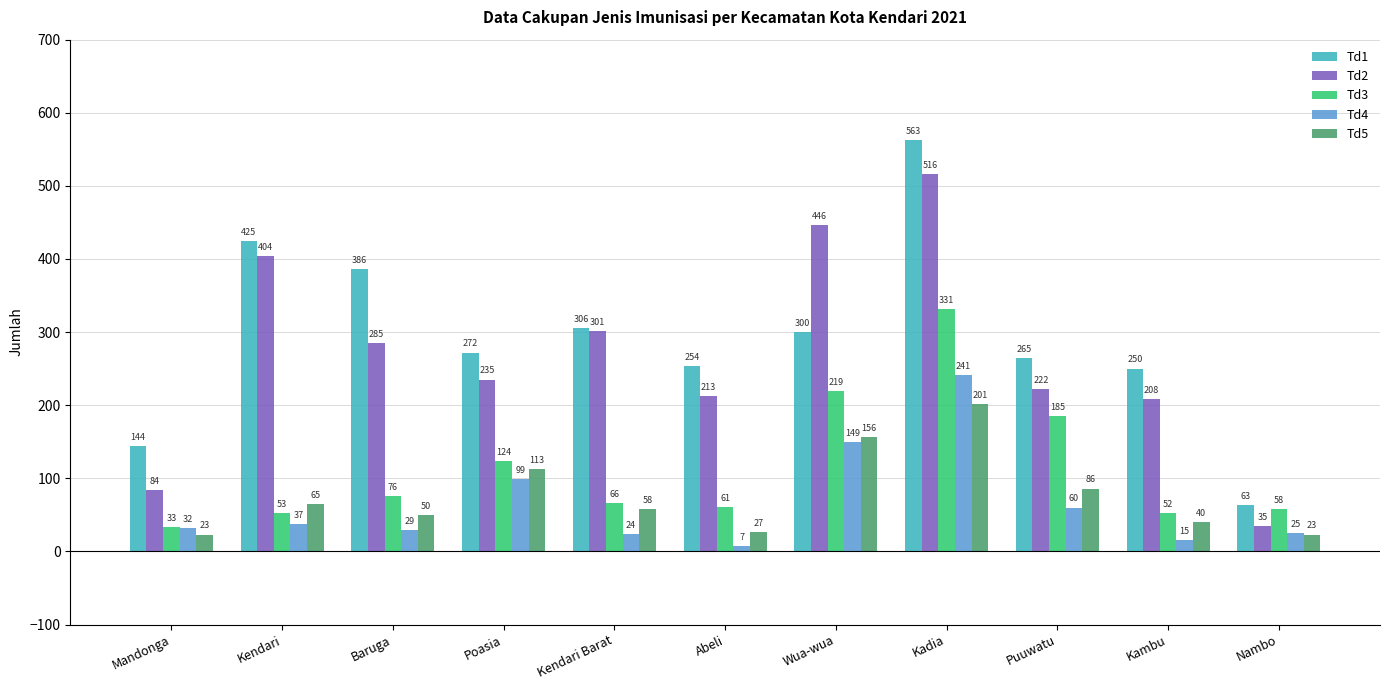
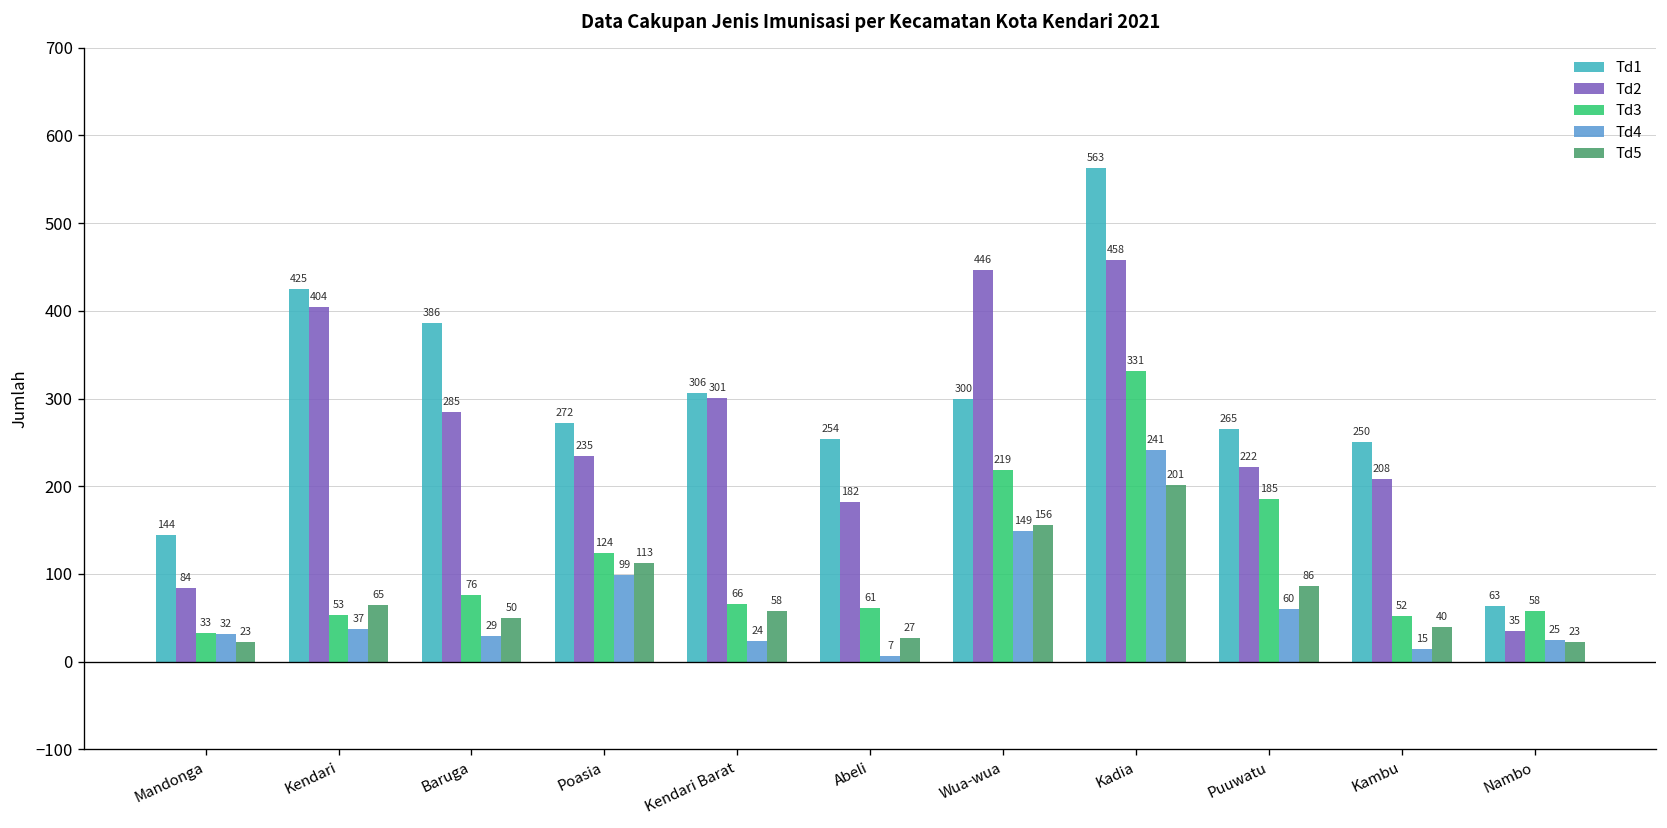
  {
    "Td2": {
      "Mandonga": 84,
      "Kendari": 404,
      "Baruga": 285,
      "Poasia": 235,
      "Kendari Barat": 301,
-     "Abeli": 213,
+     "Abeli": 182,
      "Wua-wua": 446,
-     "Kadia": 516,
+     "Kadia": 458,
      "Puuwatu": 222,
      "Kambu": 208,
      "Nambo": 35
    }
  }
